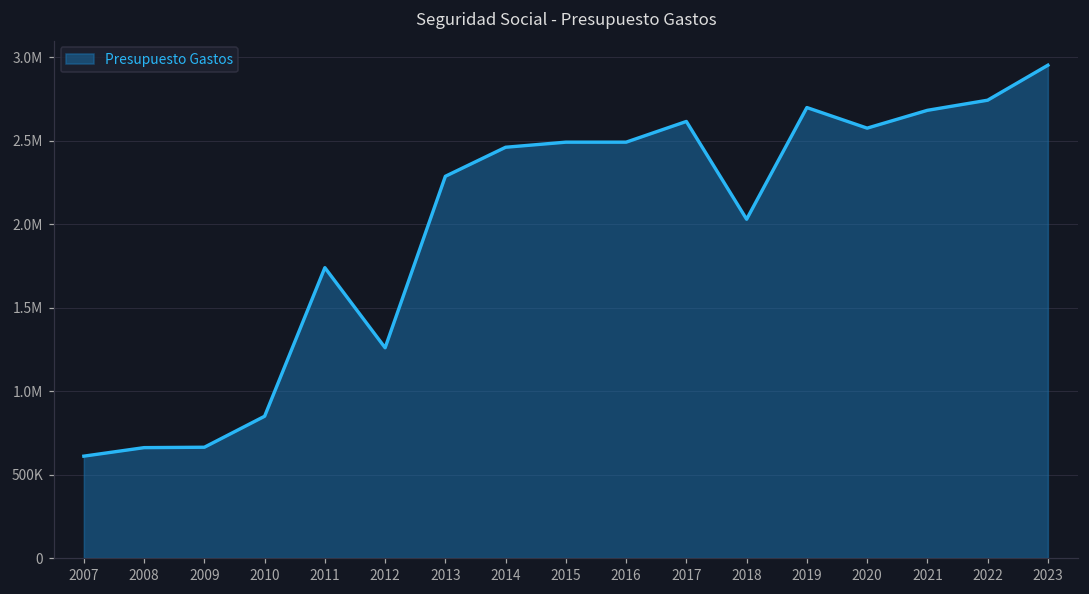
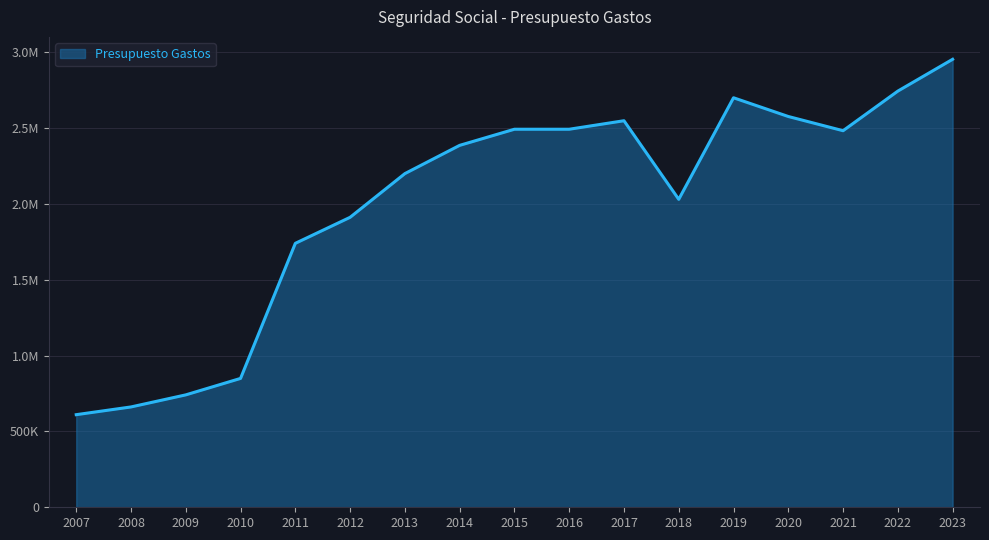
  {
    "2007": 610000,
    "2008": 660000,
-   "2009": 660000,
+   "2009": 740000,
    "2010": 850000,
    "2011": 1740000,
-   "2012": 1260000,
-   "2013": 2290000,
-   "2014": 2460000,
+   "2012": 1910000,
+   "2013": 2200000,
+   "2014": 2380000,
    "2015": 2490000,
    "2016": 2490000,
-   "2017": 2620000,
+   "2017": 2550000,
    "2018": 2030000,
    "2019": 2700000,
    "2020": 2580000,
-   "2021": 2680000,
+   "2021": 2480000,
    "2022": 2740000,
    "2023": 2950000
  }
